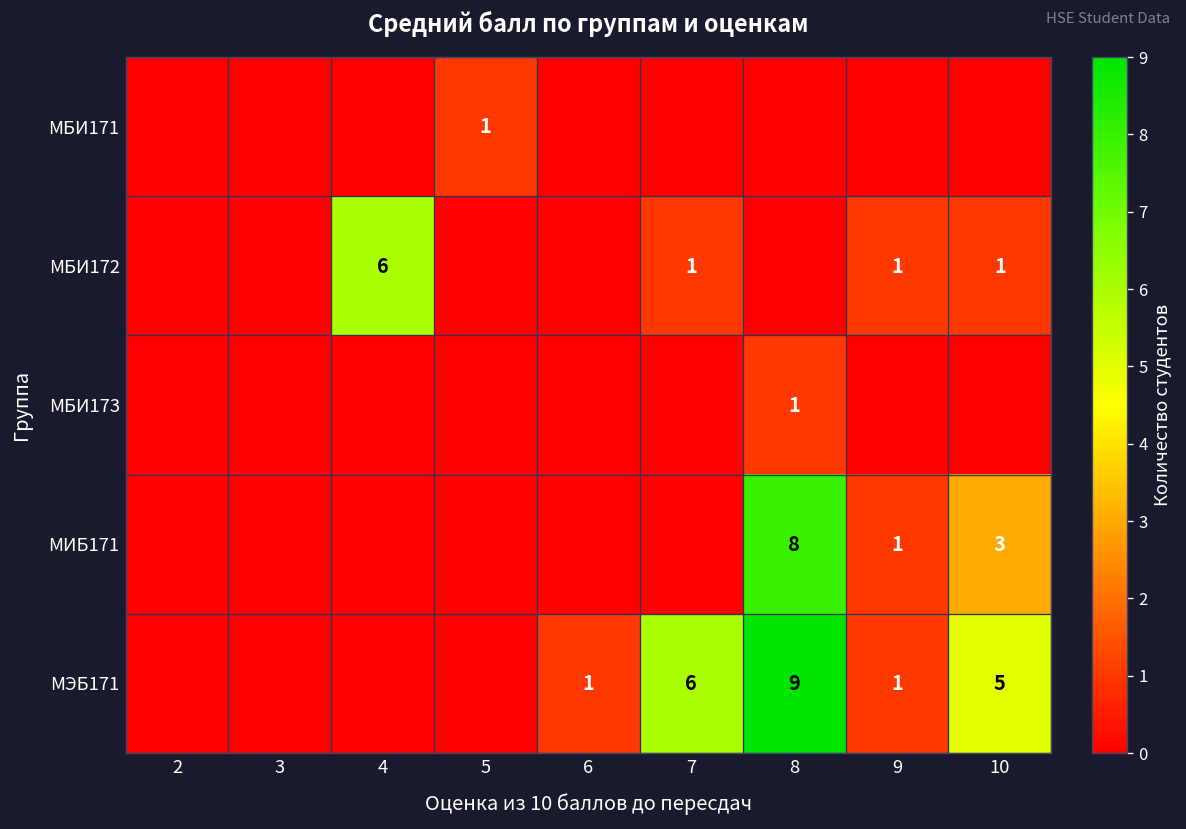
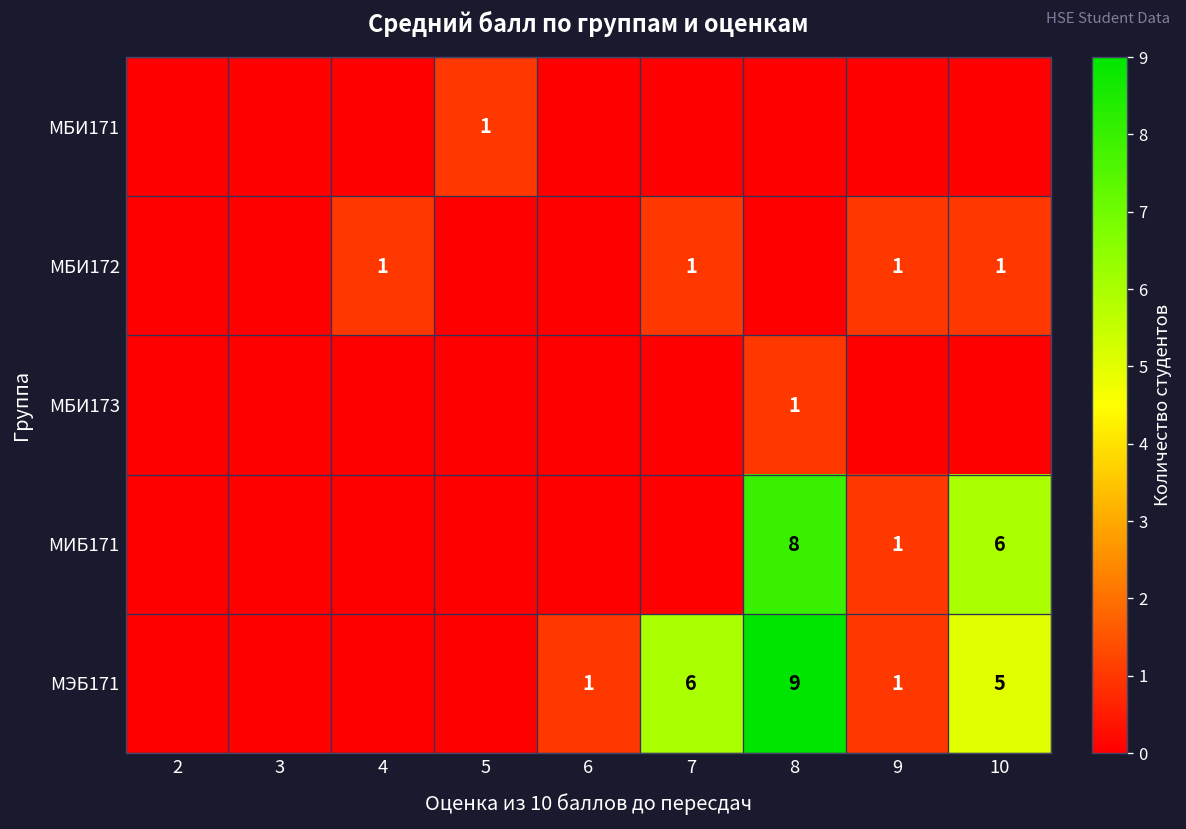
  {
    "МБИ171": {
      "5": 1
    },
    "МБИ172": {
-     "4": 6,
+     "4": 1,
      "7": 1,
      "9": 1,
      "10": 1
    },
    "МБИ173": {
      "8": 1
    },
    "МИБ171": {
      "8": 8,
      "9": 1,
-     "10": 3
+     "10": 6
    },
    "МЭБ171": {
      "6": 1,
      "7": 6,
      "8": 9,
      "9": 1,
      "10": 5
    }
  }
